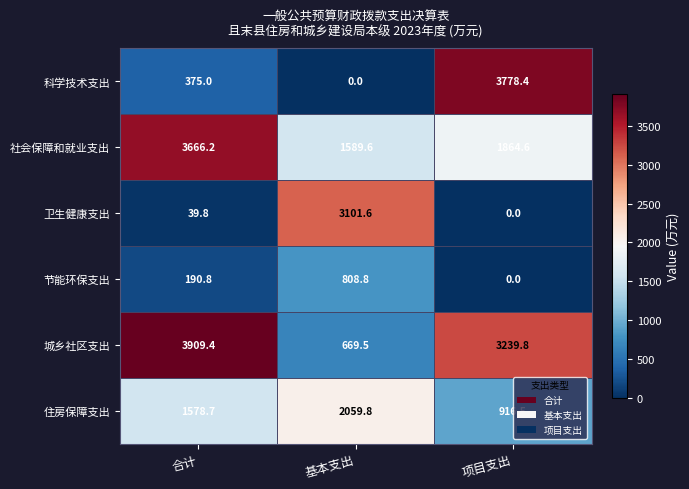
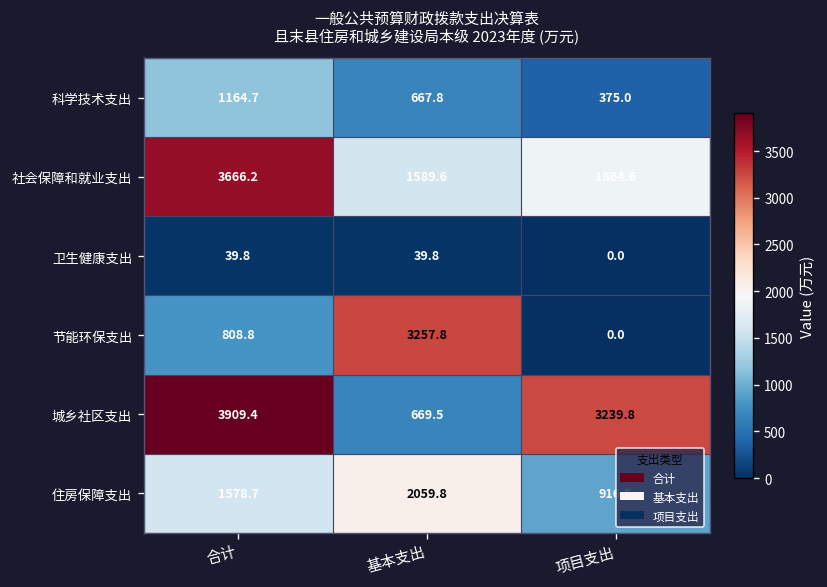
  {
    "科学技术支出": {
-     "合计": 375.0,
-     "基本支出": 0.0,
-     "项目支出": 3778.4
+     "合计": 1164.7,
+     "基本支出": 667.8,
+     "项目支出": 375.0
    },
    "社会保障和就业支出": {
      "合计": 3666.2
    },
    "卫生健康支出": {
      "合计": 39.8,
-     "基本支出": 3101.6,
+     "基本支出": 39.8,
      "项目支出": 0.0
    },
    "节能环保支出": {
-     "合计": 190.8,
-     "基本支出": 808.8,
+     "合计": 808.8,
+     "基本支出": 3257.8,
      "项目支出": 0.0
    },
    "城乡社区支出": {
      "合计": 3909.4,
      "基本支出": 669.5,
      "项目支出": 3239.8
    },
    "住房保障支出": {
      "基本支出": 2059.8
    }
  }
